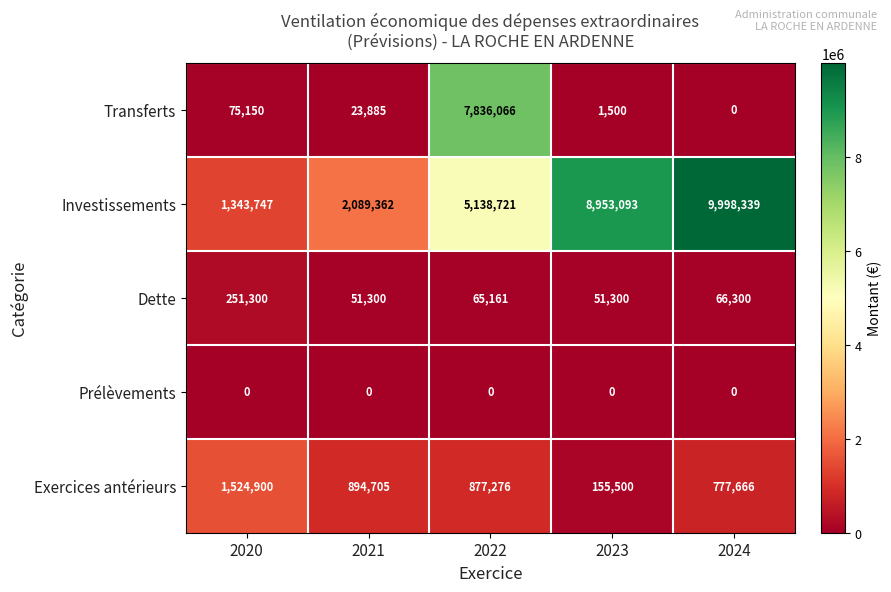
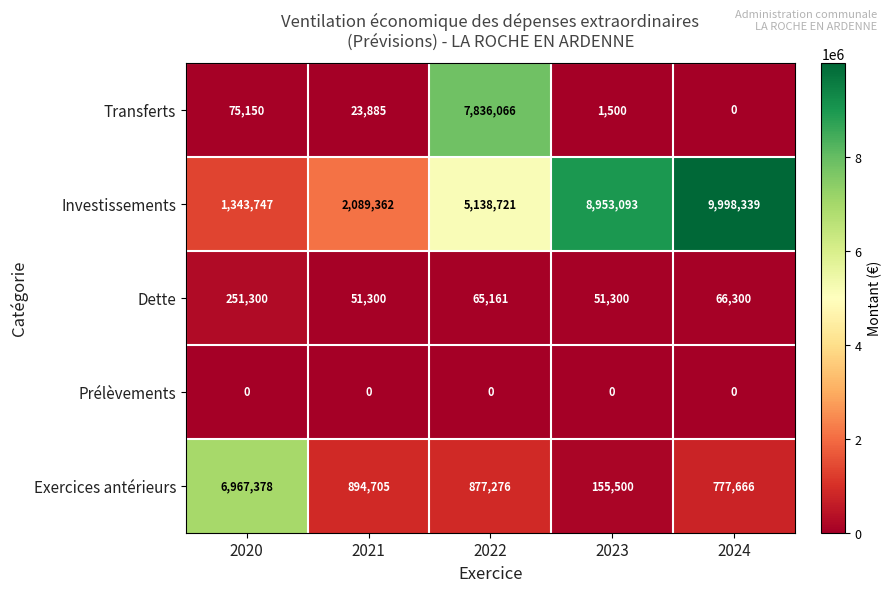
  {
    "Transferts": {
      "2020": "75,150",
      "2021": "23,885",
      "2022": "7,836,066",
      "2023": "1,500",
      "2024": "0"
    },
    "Investissements": {
      "2020": "1,343,747",
      "2021": "2,089,362",
      "2022": "5,138,721",
      "2023": "8,953,093",
      "2024": "9,998,339"
    },
    "Dette": {
      "2020": "251,300",
      "2021": "51,300",
      "2022": "65,161",
      "2023": "51,300",
      "2024": "66,300"
    },
    "Prélèvements": {
      "2020": "0",
      "2021": "0",
      "2022": "0",
      "2023": "0",
      "2024": "0"
    },
    "Exercices antérieurs": {
-     "2020": "1,524,900",
+     "2020": "6,967,378",
      "2021": "894,705",
      "2022": "877,276",
      "2023": "155,500",
      "2024": "777,666"
    }
  }
